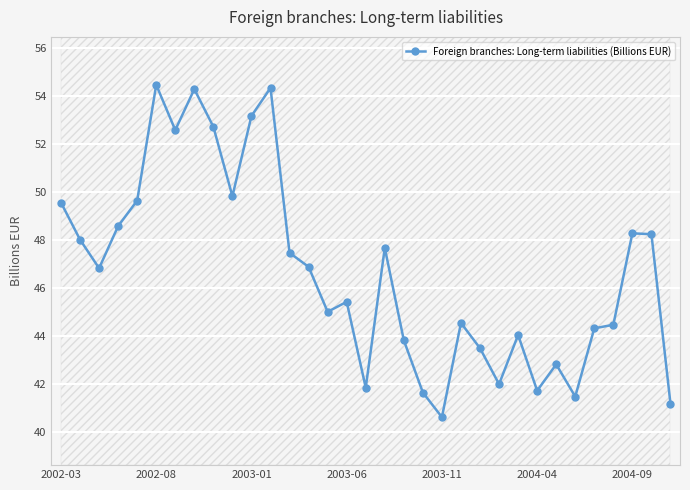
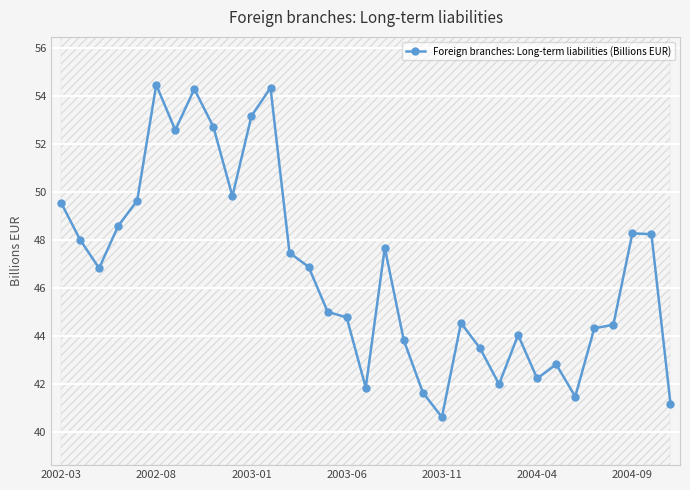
  {
    "Foreign branches: Long-term liabilities (Billions EUR)": {
      "2002-03": 49.6,
      "2002-08": 54.5,
      "2003-01": 53.2,
-     "2003-06": 45.4,
+     "2003-06": 44.8,
      "2003-11": 40.6,
-     "2004-04": 41.7,
+     "2004-04": 42.2,
      "2004-09": 48.3
    }
  }
